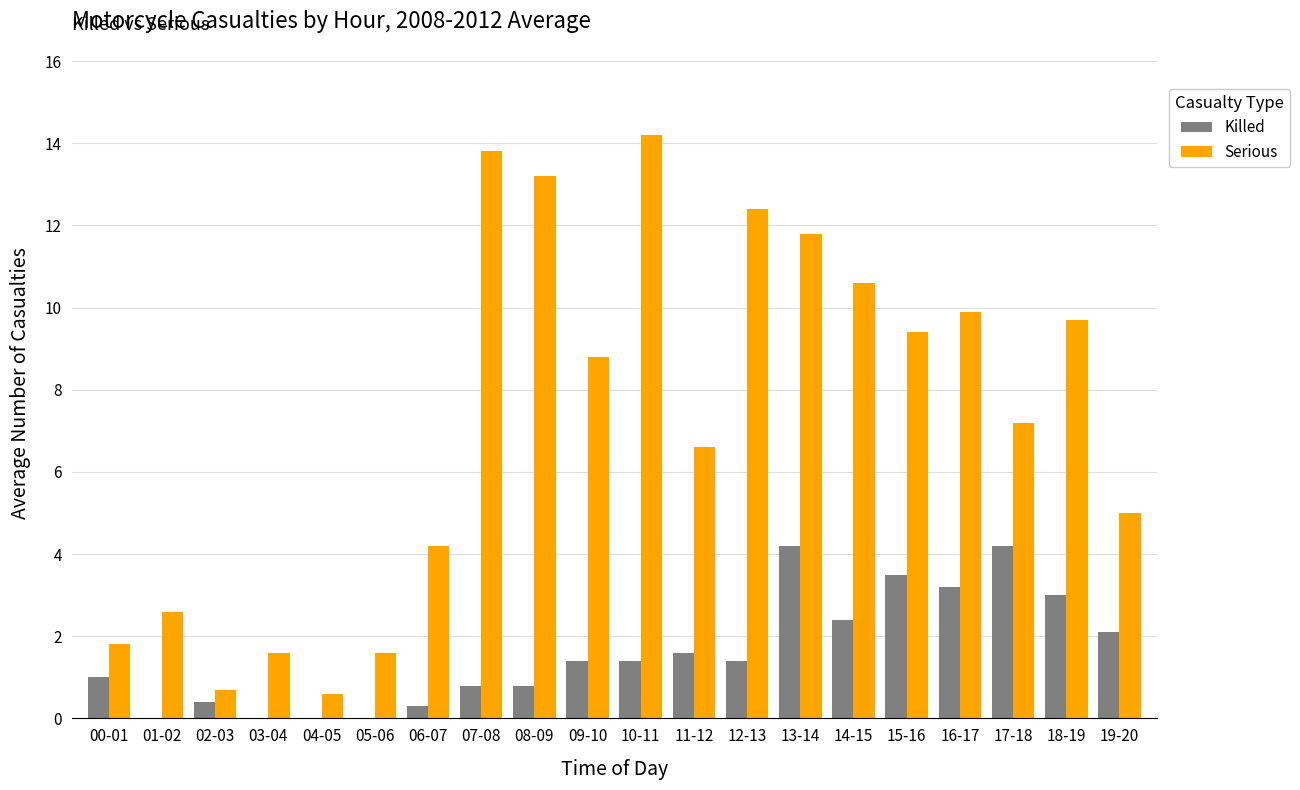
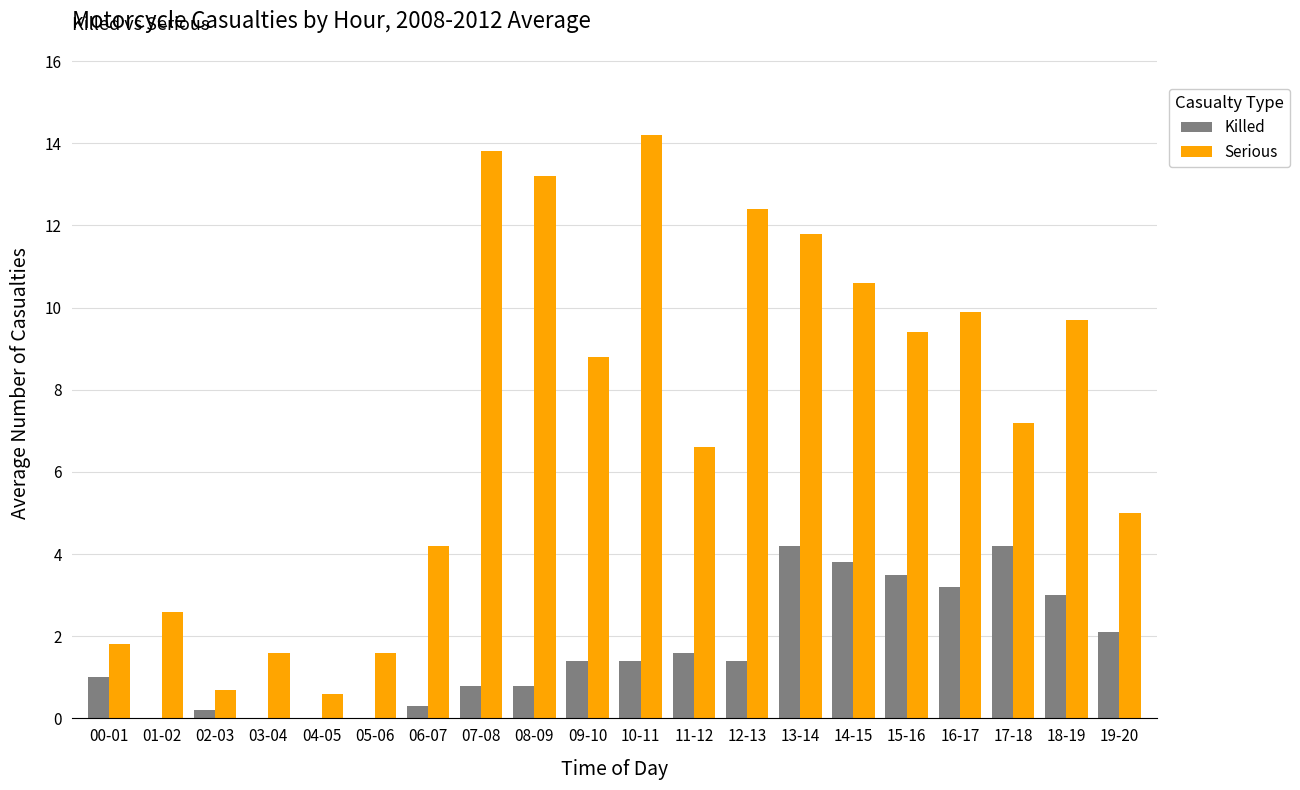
  {
    "Killed": {
      "00-01": 1.0,
      "01-02": 0.0,
-     "02-03": 0.4,
+     "02-03": 0.2,
      "03-04": 0.0,
      "04-05": 0.0,
      "05-06": 0.0,
      "06-07": 0.3,
      "07-08": 0.8,
      "08-09": 0.8,
      "09-10": 1.4,
      "10-11": 1.4,
      "11-12": 1.6,
      "12-13": 1.4,
      "13-14": 4.2,
-     "14-15": 2.4,
+     "14-15": 3.8,
      "15-16": 3.5,
      "16-17": 3.2,
      "17-18": 4.2,
      "18-19": 3.0,
      "19-20": 2.1
    },
    "Serious": {
      "00-01": 1.8,
      "01-02": 2.6,
      "02-03": 0.7,
      "03-04": 1.6,
      "04-05": 0.6,
      "05-06": 1.6,
      "06-07": 4.2,
      "07-08": 13.8,
      "08-09": 13.2,
      "09-10": 8.8,
      "10-11": 14.2,
      "11-12": 6.6,
      "12-13": 12.4,
      "13-14": 11.8,
      "14-15": 10.6,
      "15-16": 9.4,
      "16-17": 9.9,
      "17-18": 7.2,
      "18-19": 9.7,
      "19-20": 5.0
    }
  }
